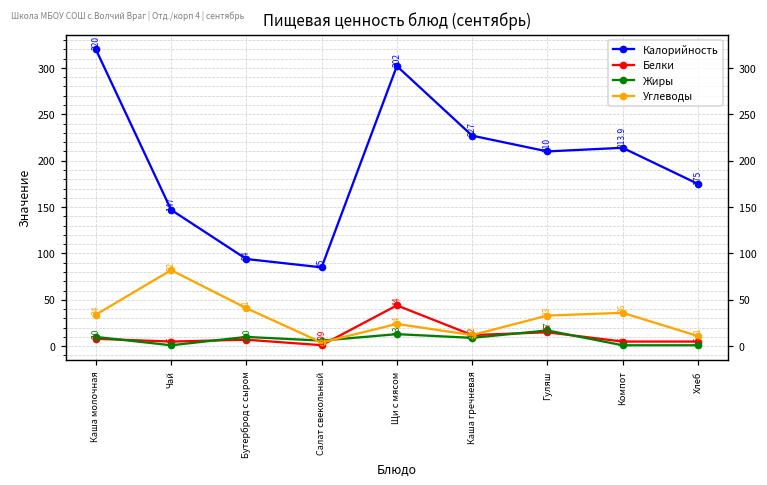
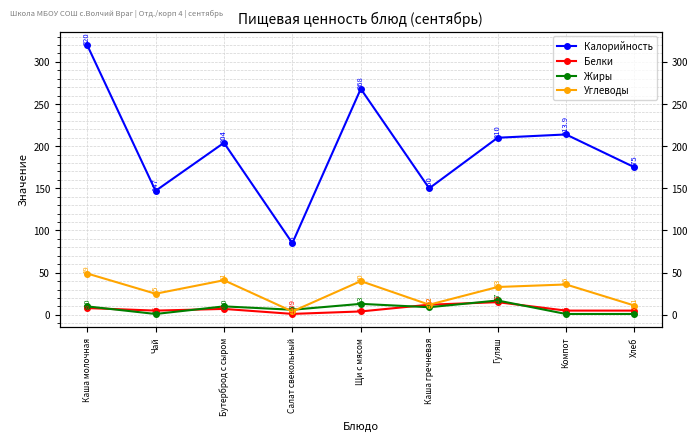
  {
    "Калорийность": {
      "Каша молочная": 320,
      "Чай": 147,
-     "Бутерброд с сыром": 94,
+     "Бутерброд с сыром": 204,
      "Салат свекольный": 85,
-     "Щи с мясом": 302,
-     "Каша гречневая": 227,
+     "Щи с мясом": 268,
+     "Каша гречневая": 150,
      "Гуляш": 210,
      "Компот": 213.9,
      "Хлеб": 175
    },
    "Белки": {
-     "Щи с мясом": 44
+     "Щи с мясом": 4
    },
    "Углеводы": {
-     "Каша молочная": 34,
-     "Чай": 82,
+     "Каша молочная": 49,
+     "Чай": 25,
      "Бутерброд с сыром": 41,
-     "Щи с мясом": 24,
+     "Щи с мясом": 40,
      "Гуляш": 33,
      "Компот": 36,
      "Хлеб": 11
    }
  }
